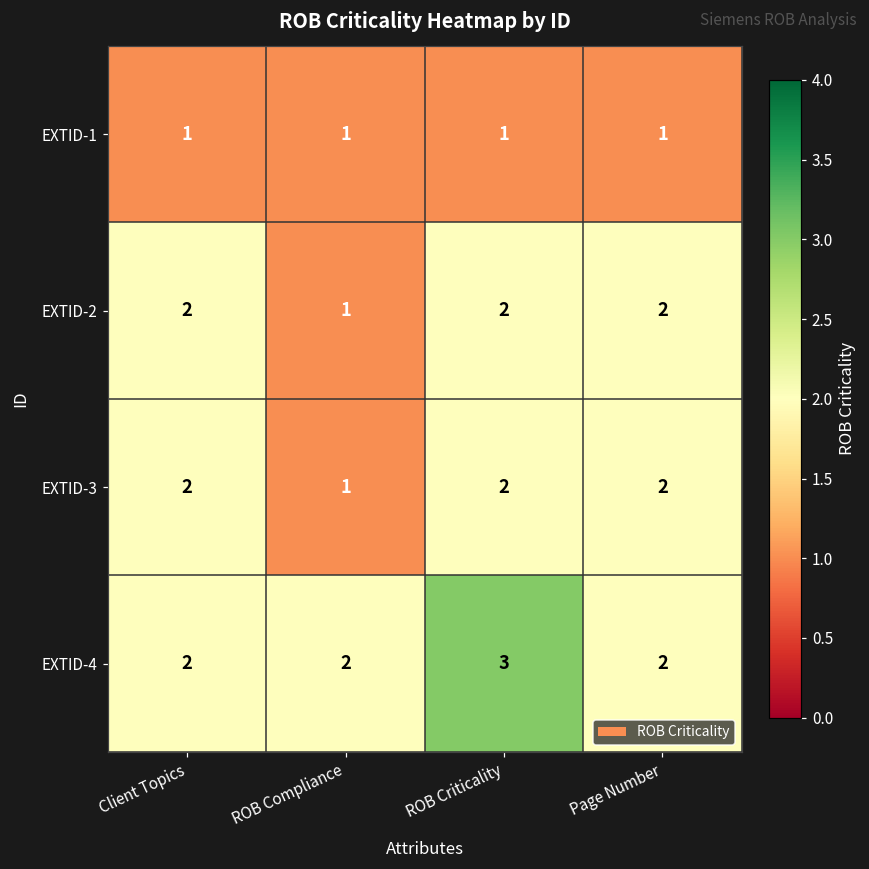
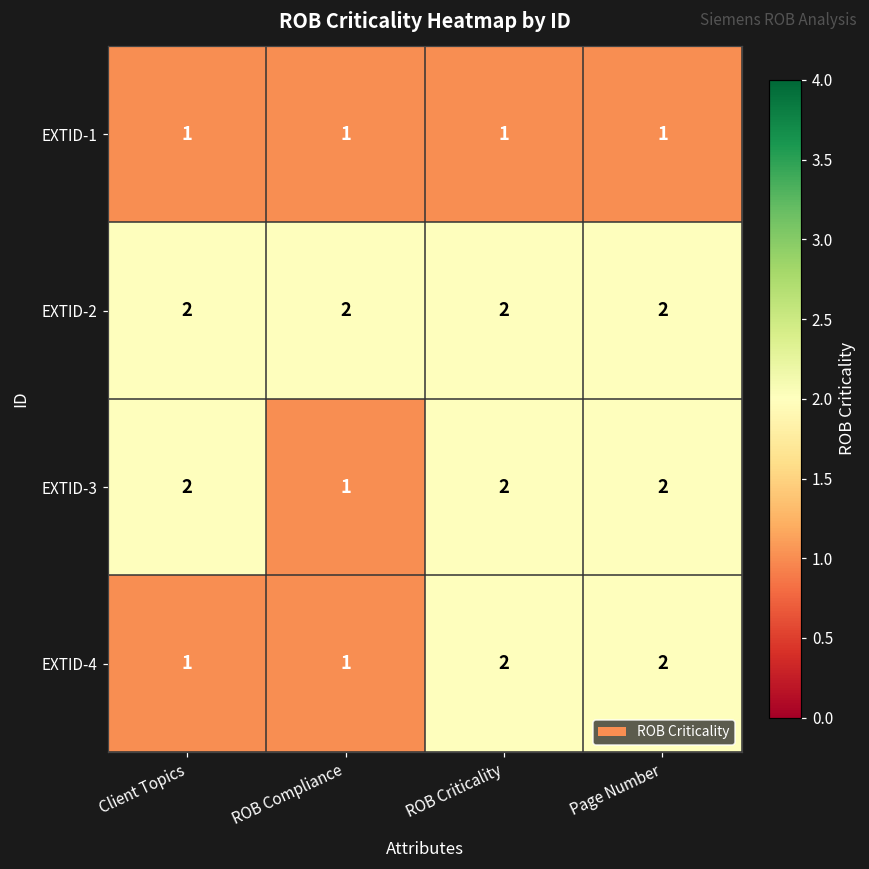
  {
    "EXTID-1": {
      "Client Topics": 1,
      "ROB Compliance": 1,
      "ROB Criticality": 1,
      "Page Number": 1
    },
    "EXTID-2": {
      "Client Topics": 2,
-     "ROB Compliance": 1,
+     "ROB Compliance": 2,
      "ROB Criticality": 2,
      "Page Number": 2
    },
    "EXTID-3": {
      "Client Topics": 2,
      "ROB Compliance": 1,
      "ROB Criticality": 2,
      "Page Number": 2
    },
    "EXTID-4": {
-     "Client Topics": 2,
-     "ROB Compliance": 2,
-     "ROB Criticality": 3,
+     "Client Topics": 1,
+     "ROB Compliance": 1,
+     "ROB Criticality": 2,
      "Page Number": 2
    }
  }
